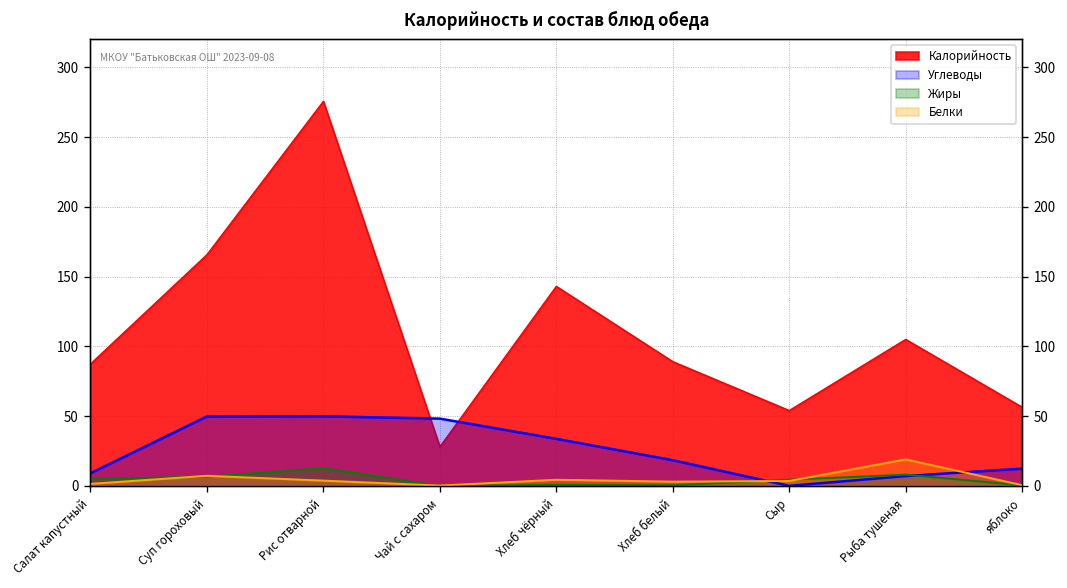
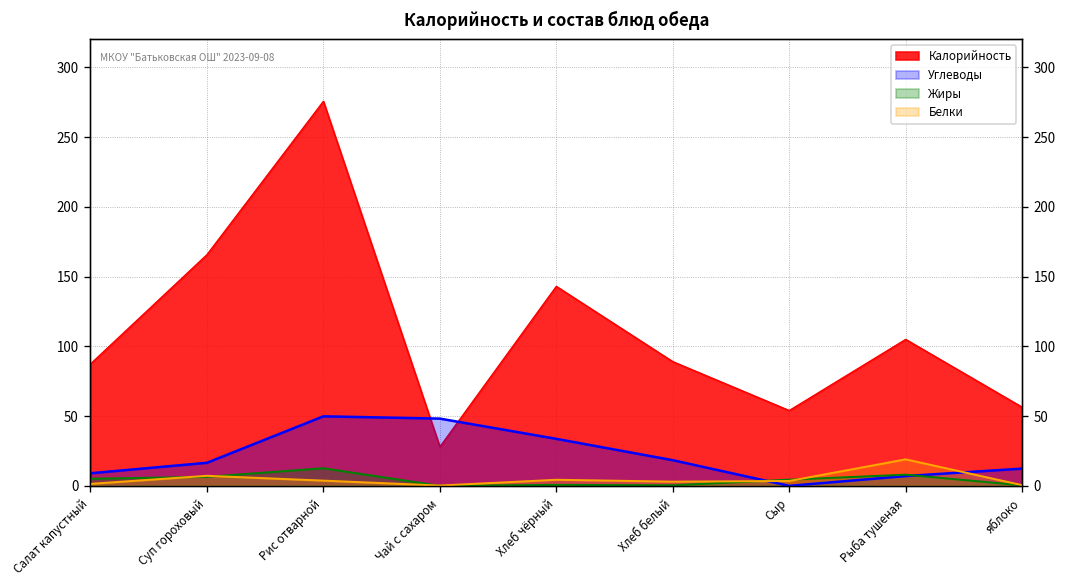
  {
    "Калорийность": {
      "Салат капустный": 87,
      "Суп гороховый": 166,
      "Рис отварной": 276,
      "Чай с сахаром": 28,
      "Хлеб чёрный": 143,
      "Хлеб белый": 89,
      "Сыр": 54,
      "Рыба тушеная": 105,
      "яблоко": 56
    },
    "Углеводы": {
      "Салат капустный": 9,
-     "Суп гороховый": 50,
+     "Суп гороховый": 17,
      "Рис отварной": 50,
      "Чай с сахаром": 48,
      "Хлеб чёрный": 34,
      "Хлеб белый": 18,
      "Сыр": 0,
      "яблоко": 12
    },
    "Жиры": {
      "Салат капустный": 5,
      "Рис отварной": 13,
      "Хлеб чёрный": 1,
      "Хлеб белый": 0
    },
    "Белки": {
      "Салат капустный": 1,
      "Рис отварной": 4,
      "Хлеб чёрный": 4,
      "Хлеб белый": 3,
      "Рыба тушеная": 19
    }
  }
